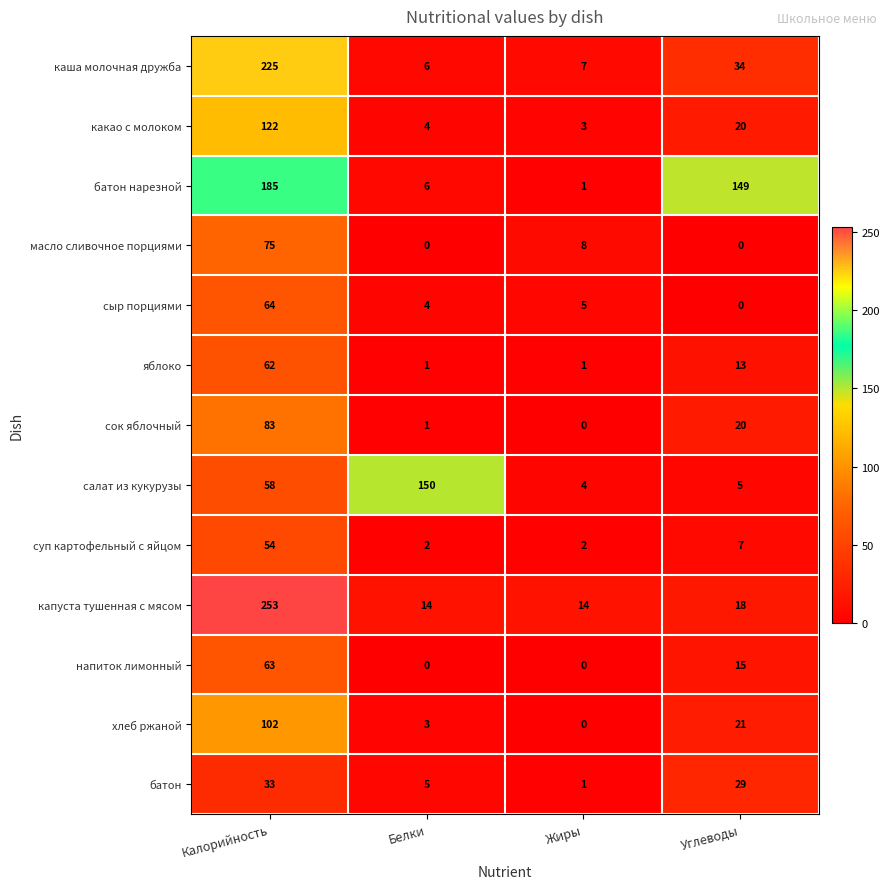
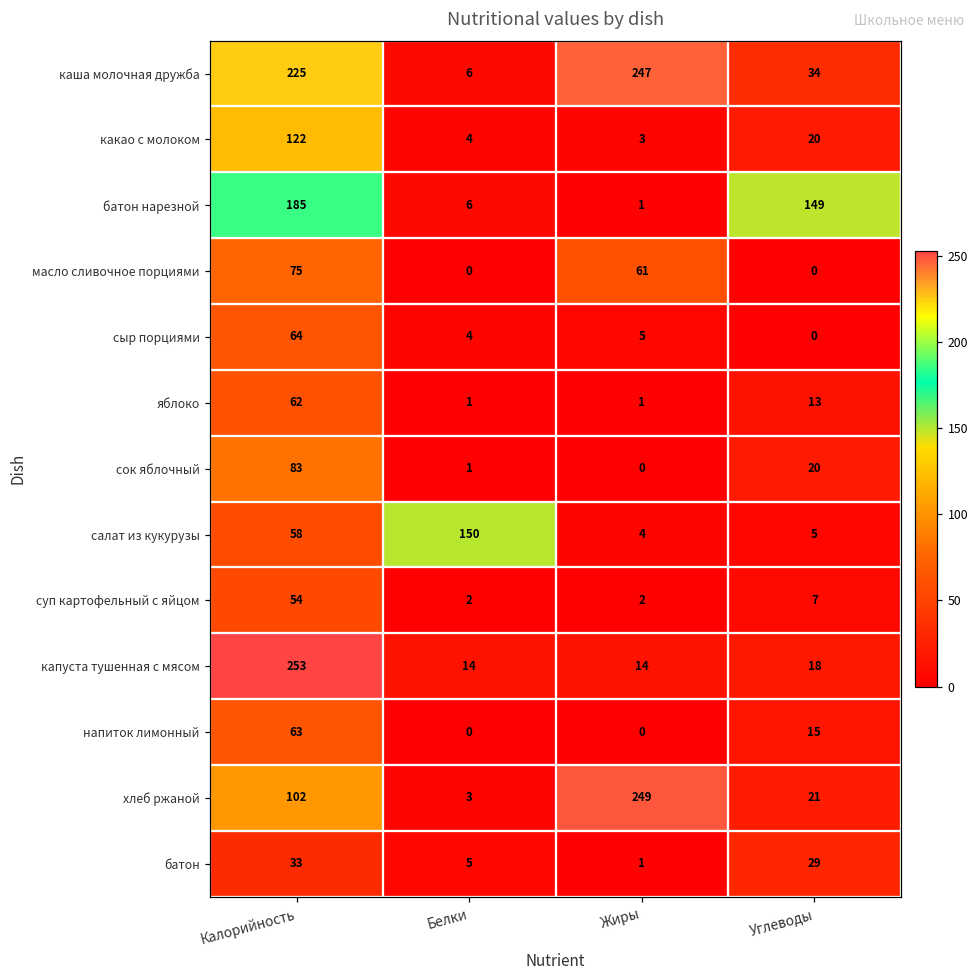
  {
    "каша молочная дружба": {
      "Калорийность": 225,
      "Белки": 6,
-     "Жиры": 7,
+     "Жиры": 247,
      "Углеводы": 34
    },
    "какао с молоком": {
      "Калорийность": 122,
      "Белки": 4,
      "Жиры": 3,
      "Углеводы": 20
    },
    "батон нарезной": {
      "Калорийность": 185,
      "Белки": 6,
      "Жиры": 1,
      "Углеводы": 149
    },
    "масло сливочное порциями": {
      "Калорийность": 75,
      "Белки": 0,
-     "Жиры": 8,
+     "Жиры": 61,
      "Углеводы": 0
    },
    "сыр порциями": {
      "Калорийность": 64,
      "Белки": 4,
      "Жиры": 5,
      "Углеводы": 0
    },
    "яблоко": {
      "Калорийность": 62,
      "Белки": 1,
      "Жиры": 1,
      "Углеводы": 13
    },
    "сок яблочный": {
      "Калорийность": 83,
      "Белки": 1,
      "Жиры": 0,
      "Углеводы": 20
    },
    "салат из кукурузы": {
      "Калорийность": 58,
      "Белки": 150,
      "Жиры": 4,
      "Углеводы": 5
    },
    "суп картофельный с яйцом": {
      "Калорийность": 54,
      "Белки": 2,
      "Жиры": 2,
      "Углеводы": 7
    },
    "капуста тушенная с мясом": {
      "Калорийность": 253,
      "Белки": 14,
      "Жиры": 14,
      "Углеводы": 18
    },
    "напиток лимонный": {
      "Калорийность": 63,
      "Белки": 0,
      "Жиры": 0,
      "Углеводы": 15
    },
    "хлеб ржаной": {
      "Калорийность": 102,
      "Белки": 3,
-     "Жиры": 0,
+     "Жиры": 249,
      "Углеводы": 21
    },
    "батон": {
      "Калорийность": 33,
      "Белки": 5,
      "Жиры": 1,
      "Углеводы": 29
    }
  }
